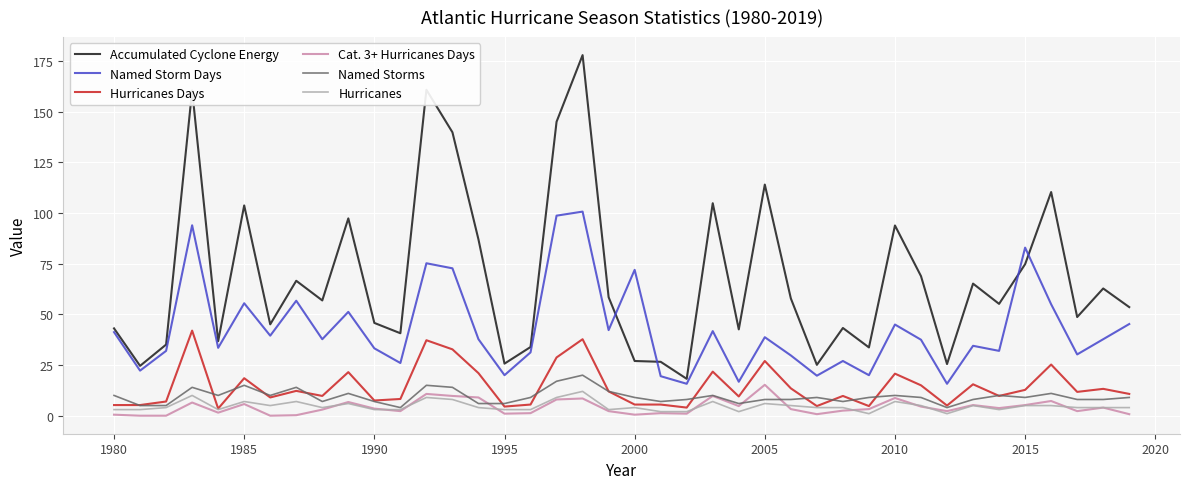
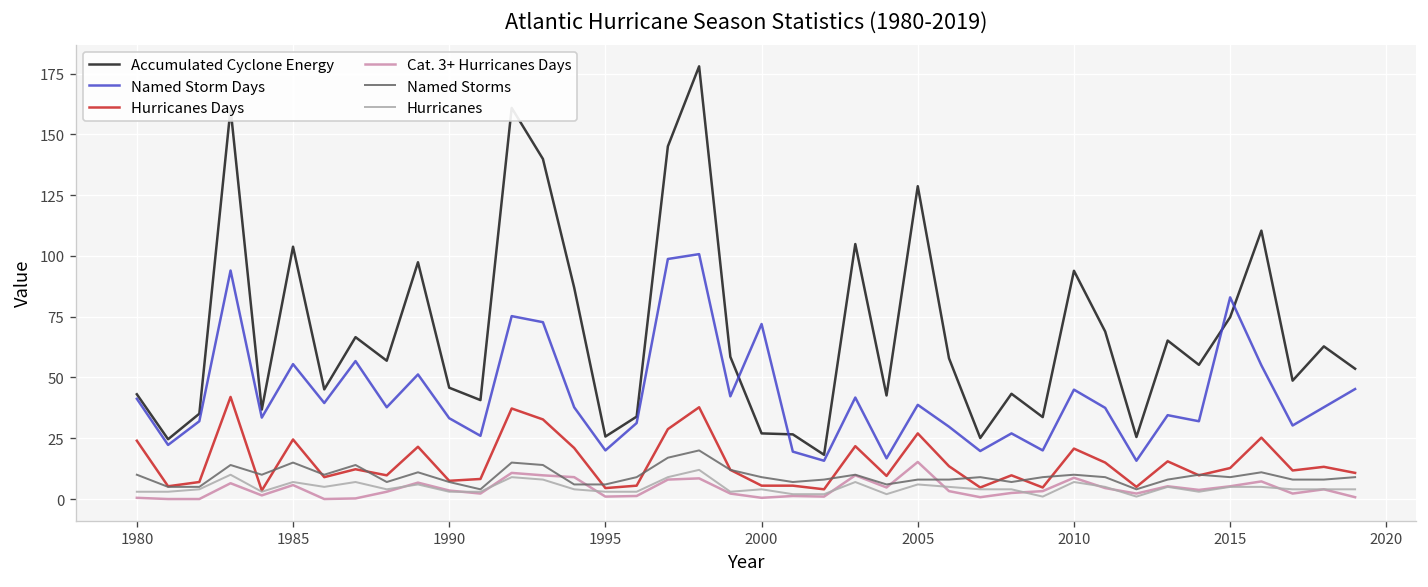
  {
    "Accumulated Cyclone Energy": {
      "1980": 43,
      "1985": 104,
      "1990": 46,
      "1995": 26,
      "2000": 27,
-     "2005": 114,
+     "2005": 129,
      "2010": 94,
      "2015": 75
    },
    "Named Storm Days": {
      "1980": 41,
      "1985": 56,
      "1990": 33,
      "1995": 20,
      "2000": 72,
      "2005": 39,
      "2010": 45,
      "2015": 83
    },
    "Hurricanes Days": {
-     "1980": 5,
-     "1985": 19,
+     "1980": 24,
+     "1985": 25,
      "1995": 5,
      "2000": 6,
      "2005": 27,
      "2010": 21,
      "2015": 13
    },
    "Named Storms": {
      "1980": 10,
      "1985": 15,
      "1995": 6,
      "2000": 9,
      "2005": 8,
      "2010": 10,
      "2015": 9
    }
  }
